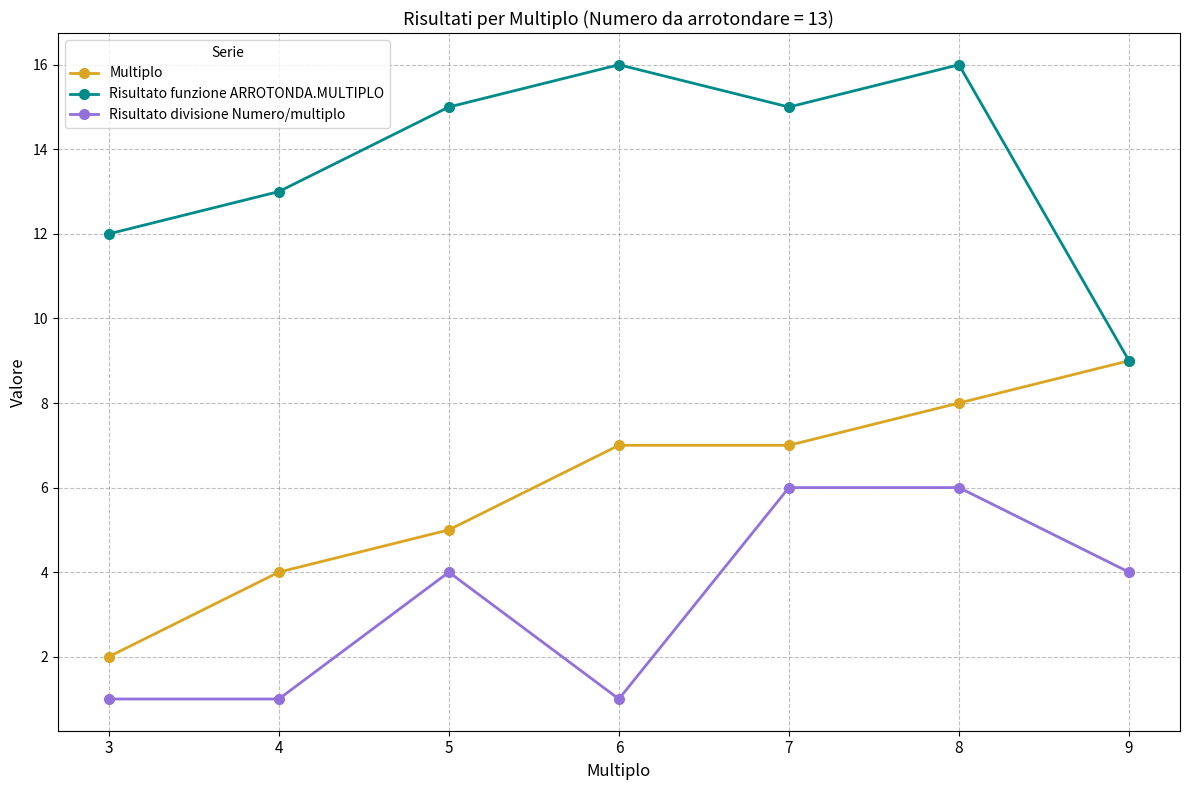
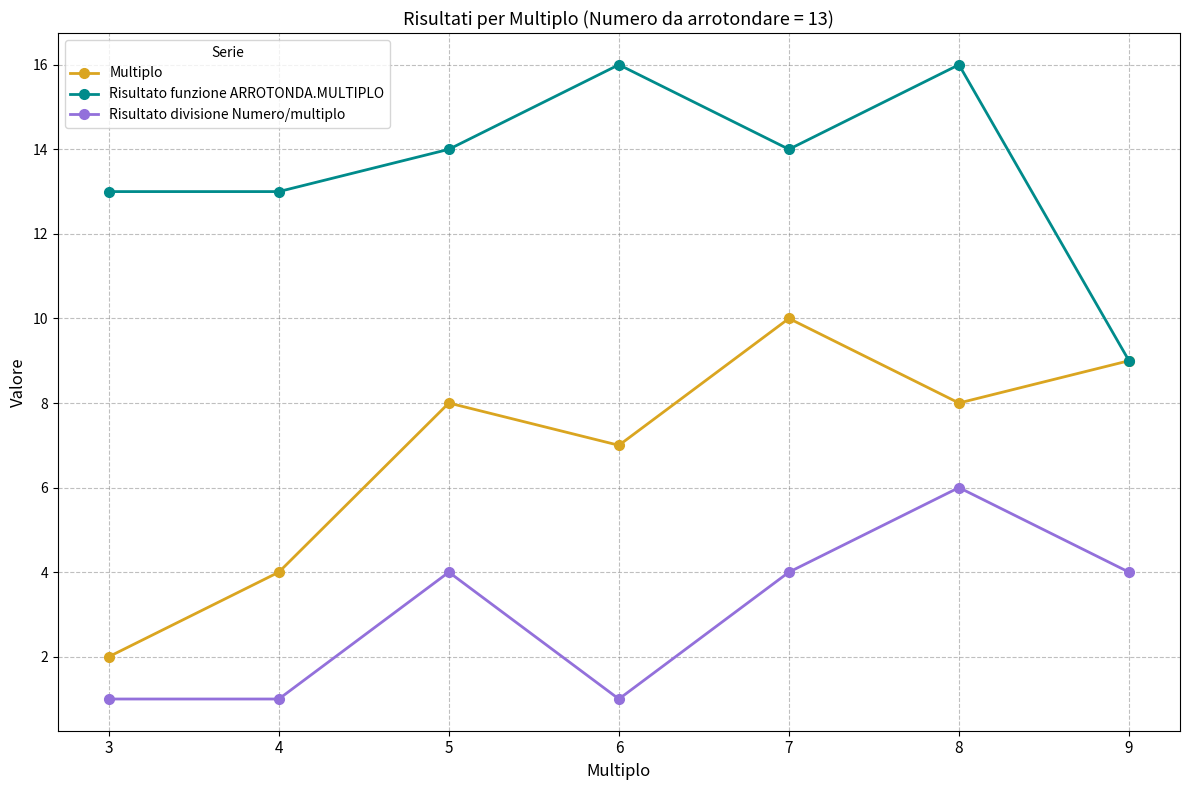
  {
    "Multiplo": {
      "3": 2,
      "4": 4,
-     "5": 5,
+     "5": 8,
      "6": 7,
-     "7": 7,
+     "7": 10,
      "8": 8
    },
    "Risultato funzione ARROTONDA.MULTIPLO": {
-     "3": 12,
+     "3": 13,
      "4": 13,
-     "5": 15,
+     "5": 14,
      "6": 16,
-     "7": 15,
+     "7": 14,
      "8": 16
    },
    "Risultato divisione Numero/multiplo": {
      "3": 1,
      "4": 1,
      "5": 4,
      "6": 1,
-     "7": 6,
+     "7": 4,
      "8": 6,
      "9": 4
    }
  }
